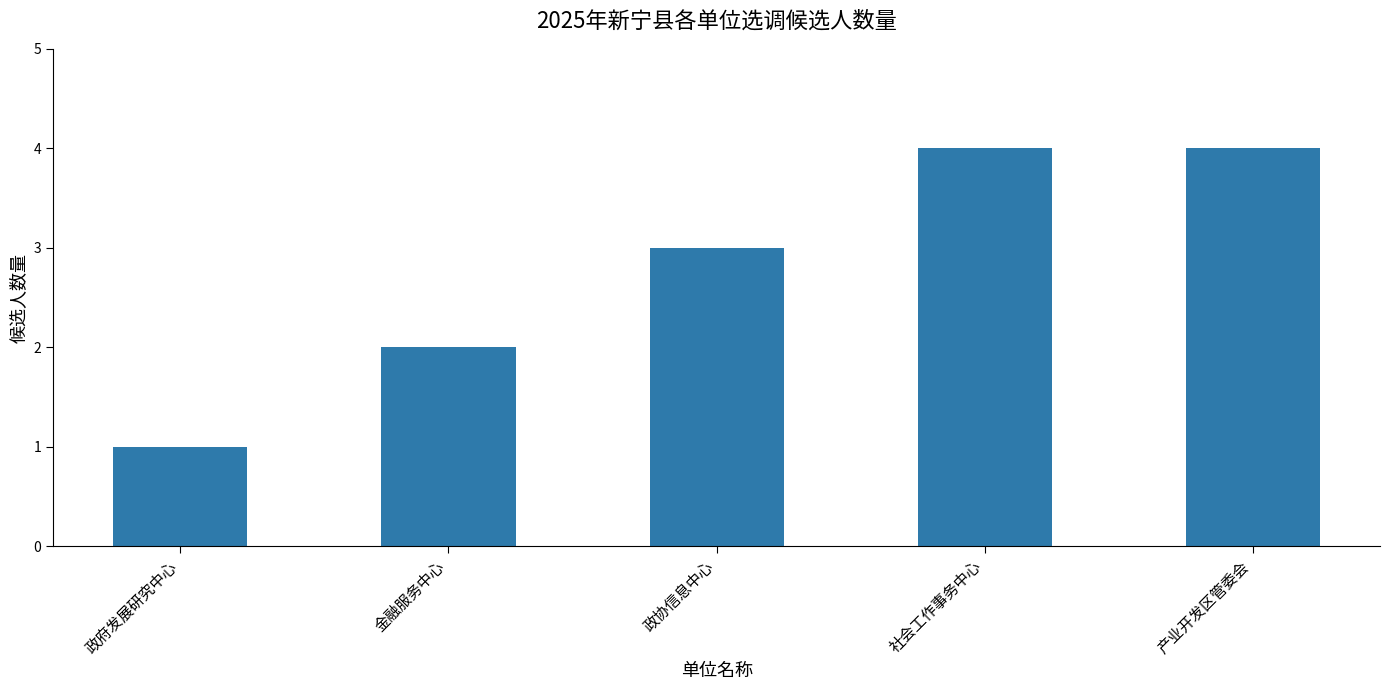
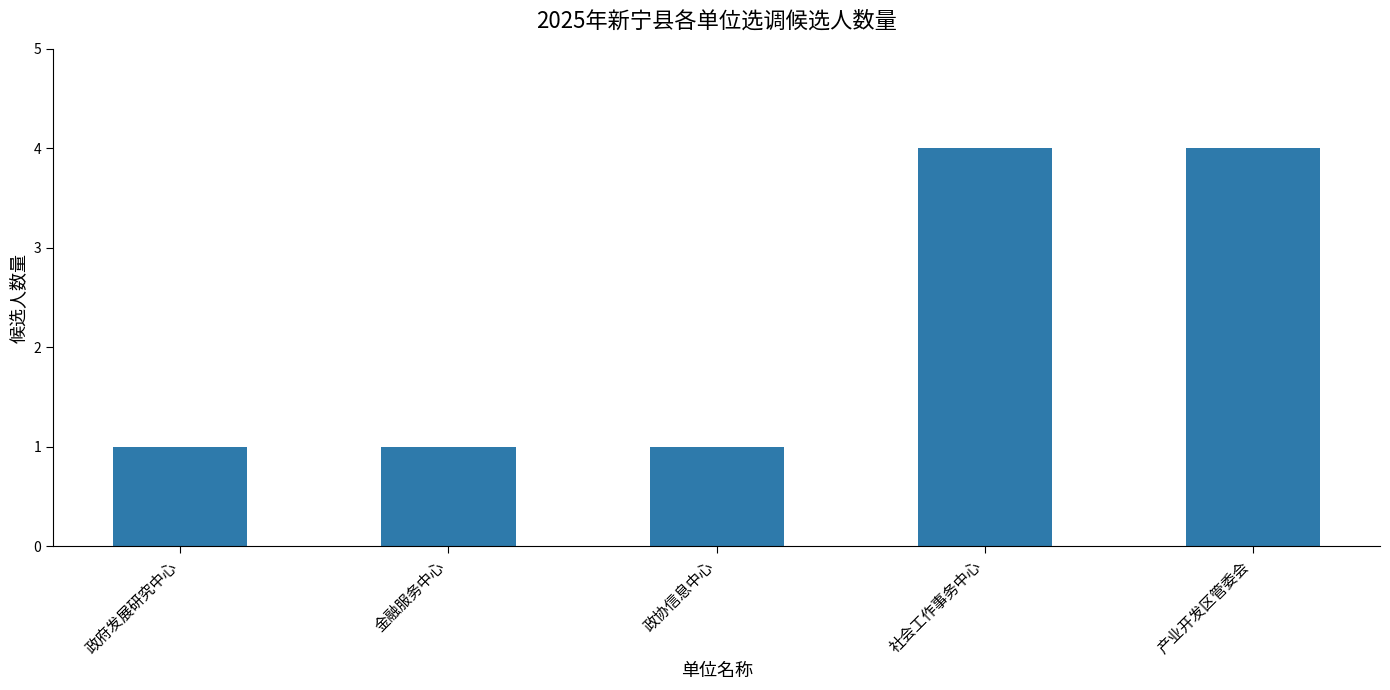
  {
    "政府发展研究中心": 1,
-   "金融服务中心": 2,
-   "政协信息中心": 3,
+   "金融服务中心": 1,
+   "政协信息中心": 1,
    "社会工作事务中心": 4,
    "产业开发区管委会": 4
  }
